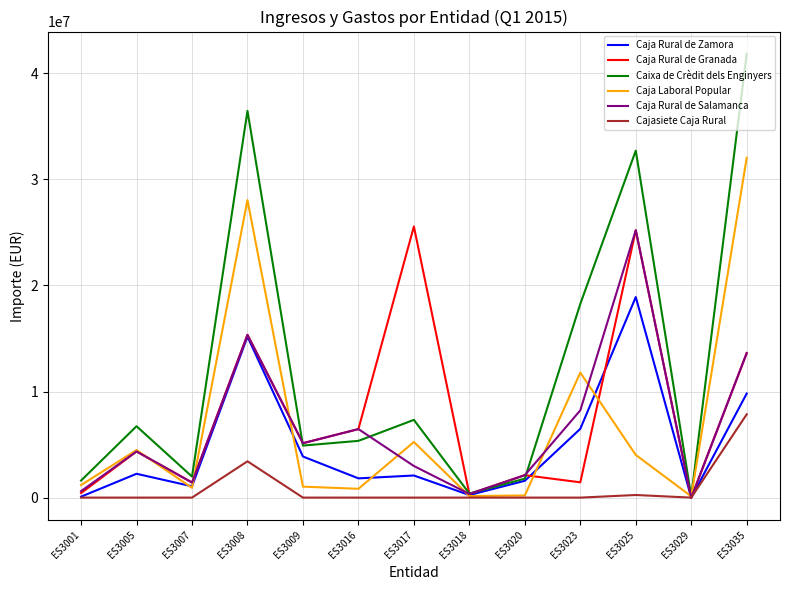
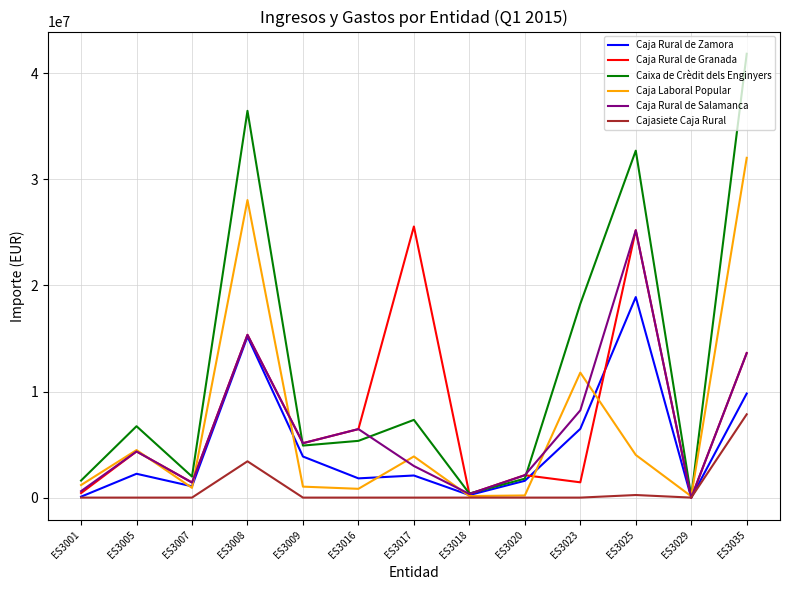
  {
    "Caja Rural de Zamora": {
      "ES3005": 2200000,
      "ES3009": 3900000,
      "ES3016": 1800000,
      "ES3017": 2100000,
      "ES3023": 6500000,
      "ES3025": 18900000,
      "ES3035": 9800000
    },
    "Caja Rural de Granada": {
      "ES3017": 25600000,
      "ES3023": 1400000
    },
    "Caixa de Crèdit dels Enginyers": {
      "ES3001": 1600000,
      "ES3005": 6700000,
      "ES3007": 2000000,
      "ES3008": 36500000,
      "ES3016": 5400000,
      "ES3017": 7300000,
      "ES3023": 18300000,
      "ES3025": 32700000
    },
    "Caja Laboral Popular": {
      "ES3001": 1200000,
      "ES3008": 28100000,
      "ES3009": 1000000,
      "ES3016": 800000,
-     "ES3017": 5200000,
+     "ES3017": 3900000,
      "ES3023": 11800000,
      "ES3025": 4000000,
      "ES3035": 32000000
    },
    "Caja Rural de Salamanca": {
      "ES3017": 3000000,
      "ES3023": 8200000
    },
    "Cajasiete Caja Rural": {
      "ES3005": 0,
      "ES3007": 0,
      "ES3008": 3400000,
      "ES3009": 0,
      "ES3016": 0,
      "ES3017": 0,
      "ES3023": 0,
      "ES3025": 200000,
      "ES3035": 7900000
    }
  }
